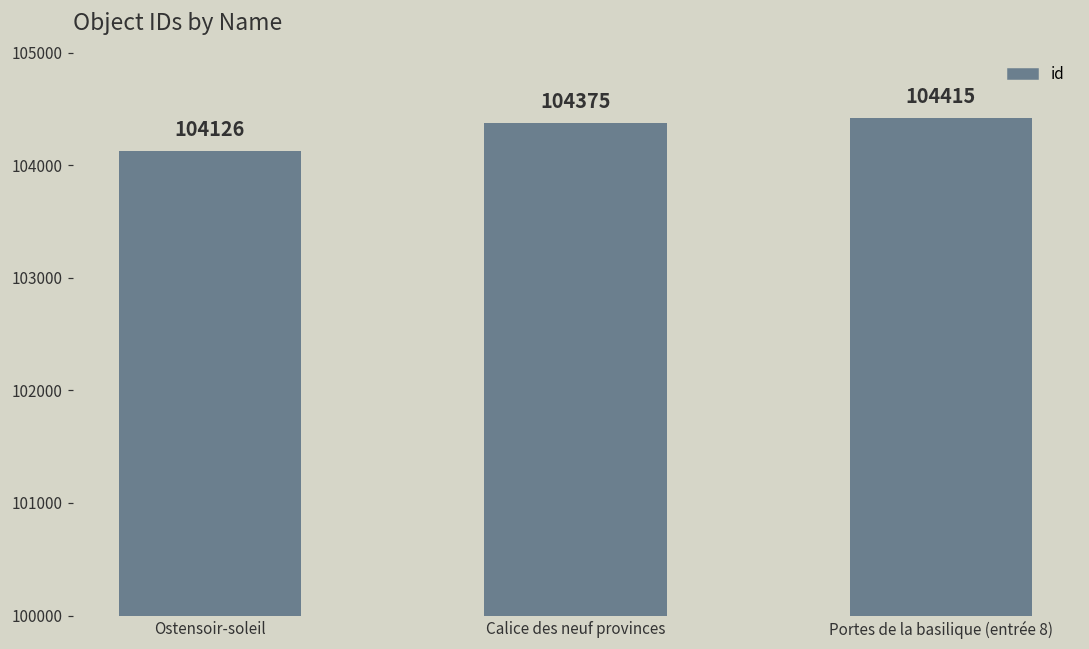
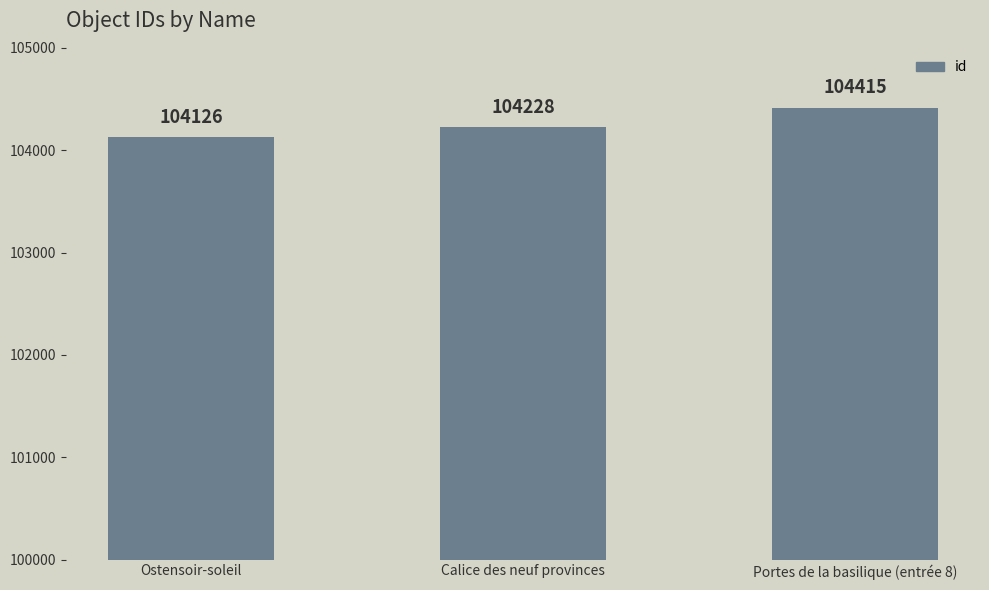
  {
    "Ostensoir-soleil": 104126,
-   "Calice des neuf provinces": 104375,
+   "Calice des neuf provinces": 104228,
    "Portes de la basilique (entrée 8)": 104415
  }
